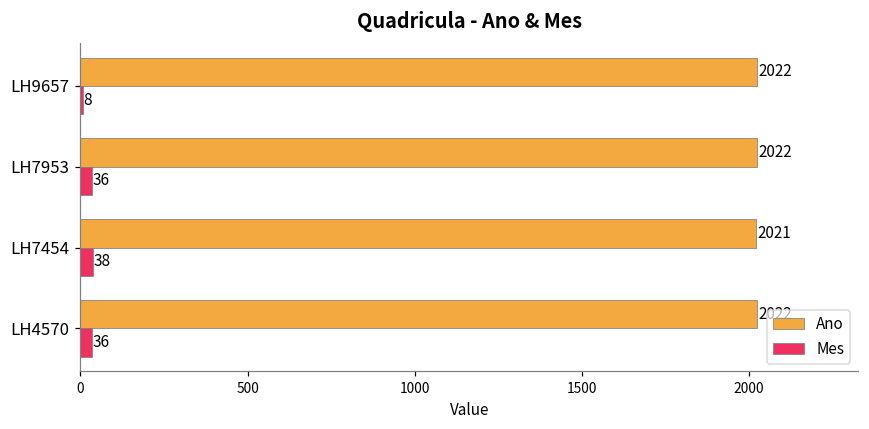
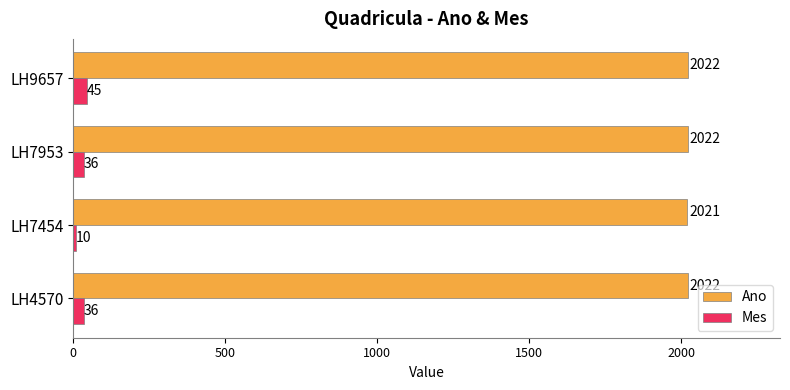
  {
    "Ano": {
      "LH9657": 2022,
      "LH7953": 2022,
      "LH7454": 2021
    },
    "Mes": {
-     "LH9657": 8,
+     "LH9657": 45,
      "LH7953": 36,
-     "LH7454": 38,
+     "LH7454": 10,
      "LH4570": 36
    }
  }
